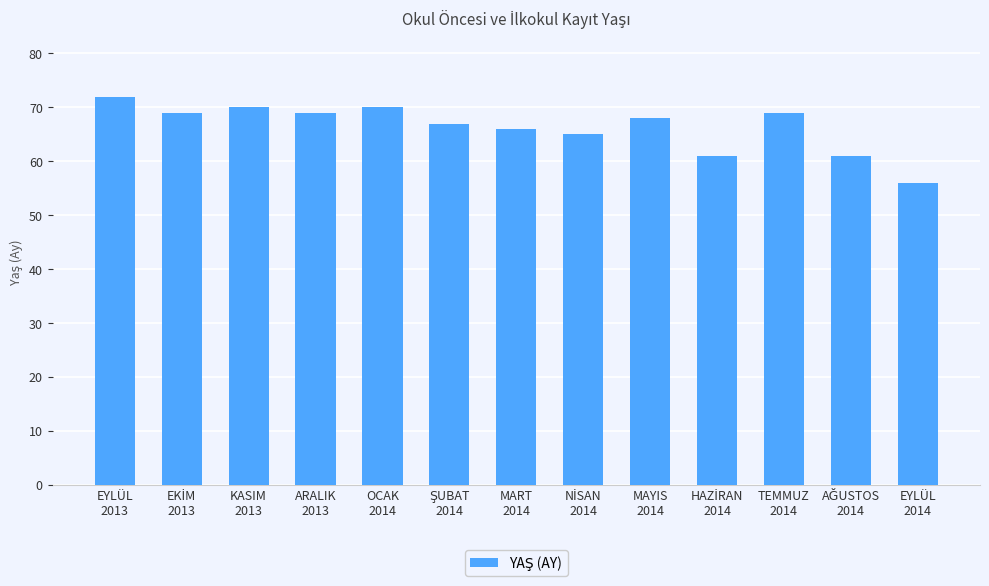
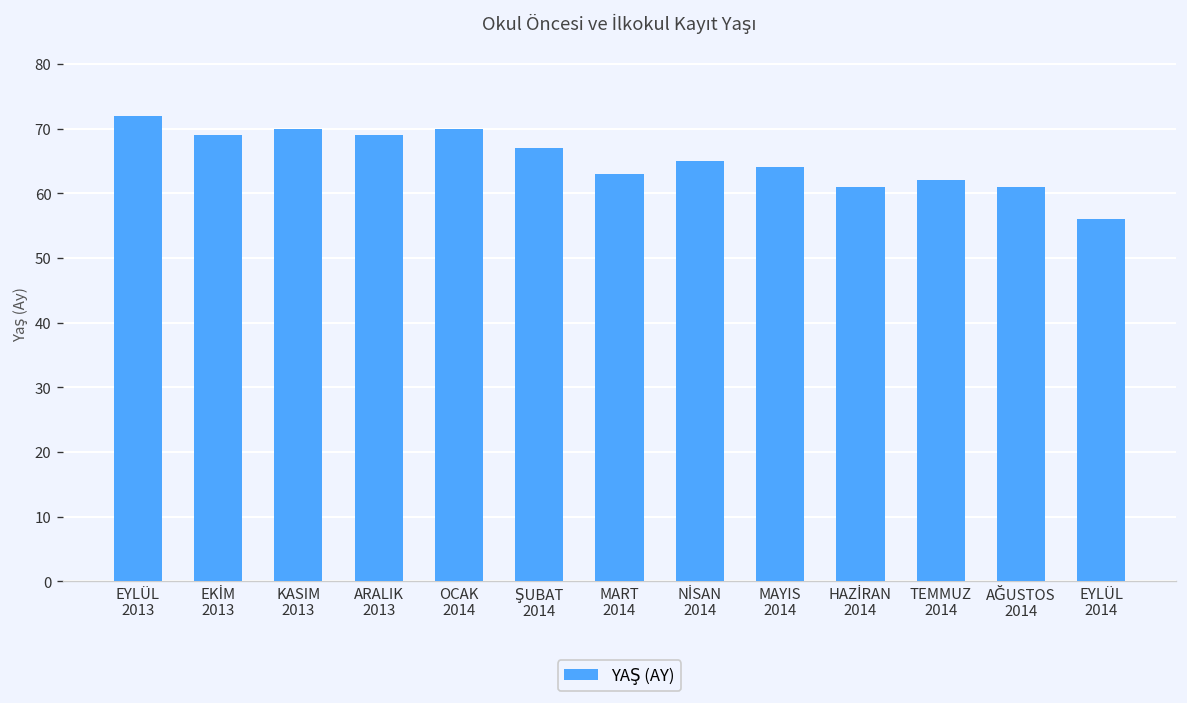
  {
    "EYLÜL 2013": 72,
    "EKİM 2013": 69,
    "KASIM 2013": 70,
    "ARALIK 2013": 69,
    "OCAK 2014": 70,
    "ŞUBAT 2014": 67,
-   "MART 2014": 66,
+   "MART 2014": 63,
    "NİSAN 2014": 65,
-   "MAYIS 2014": 68,
+   "MAYIS 2014": 64,
    "HAZİRAN 2014": 61,
-   "TEMMUZ 2014": 69,
+   "TEMMUZ 2014": 62,
    "AĞUSTOS 2014": 61,
    "EYLÜL 2014": 56
  }
